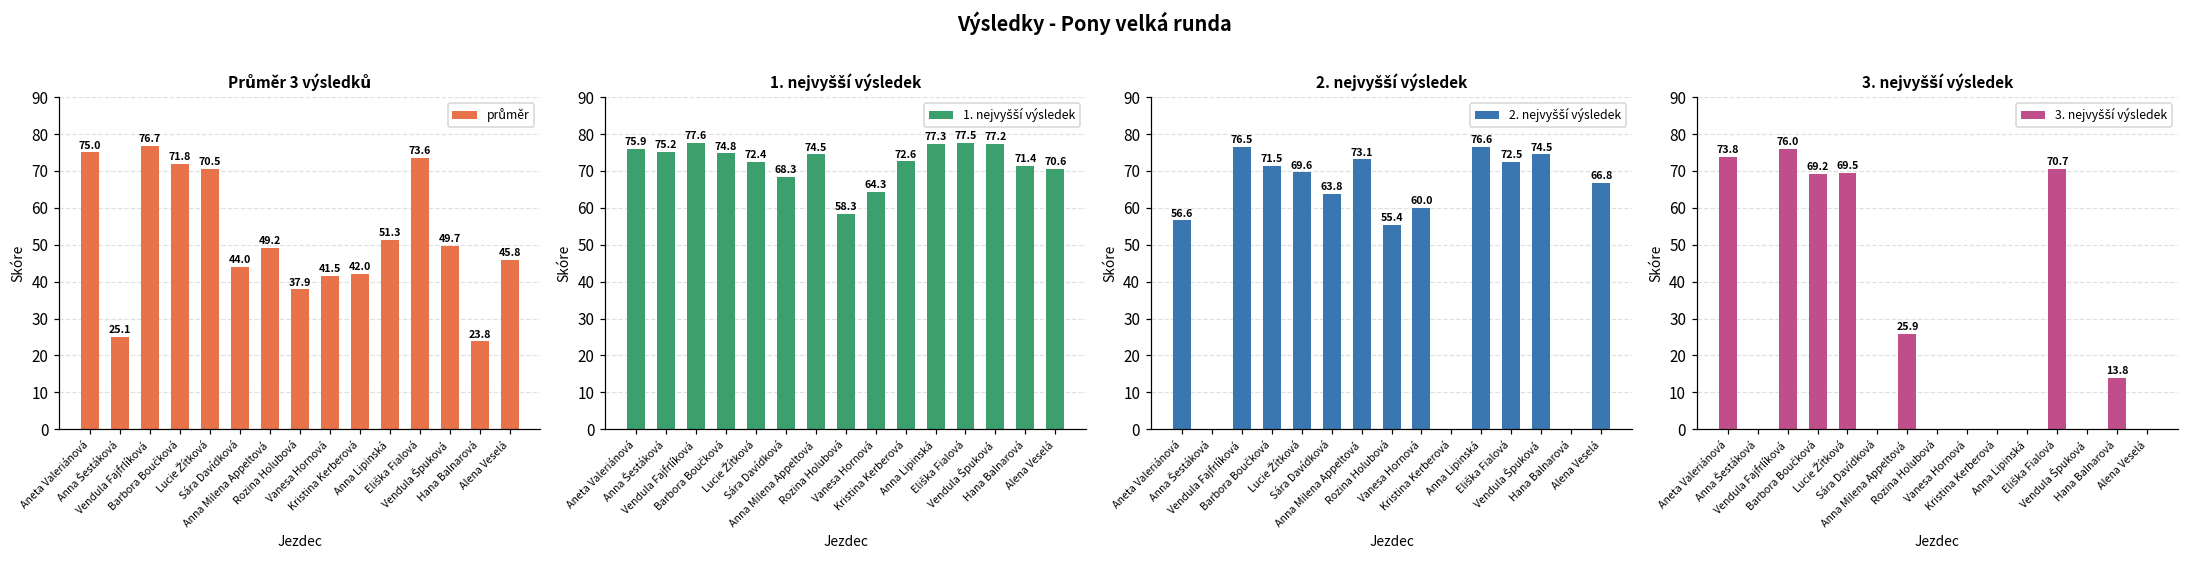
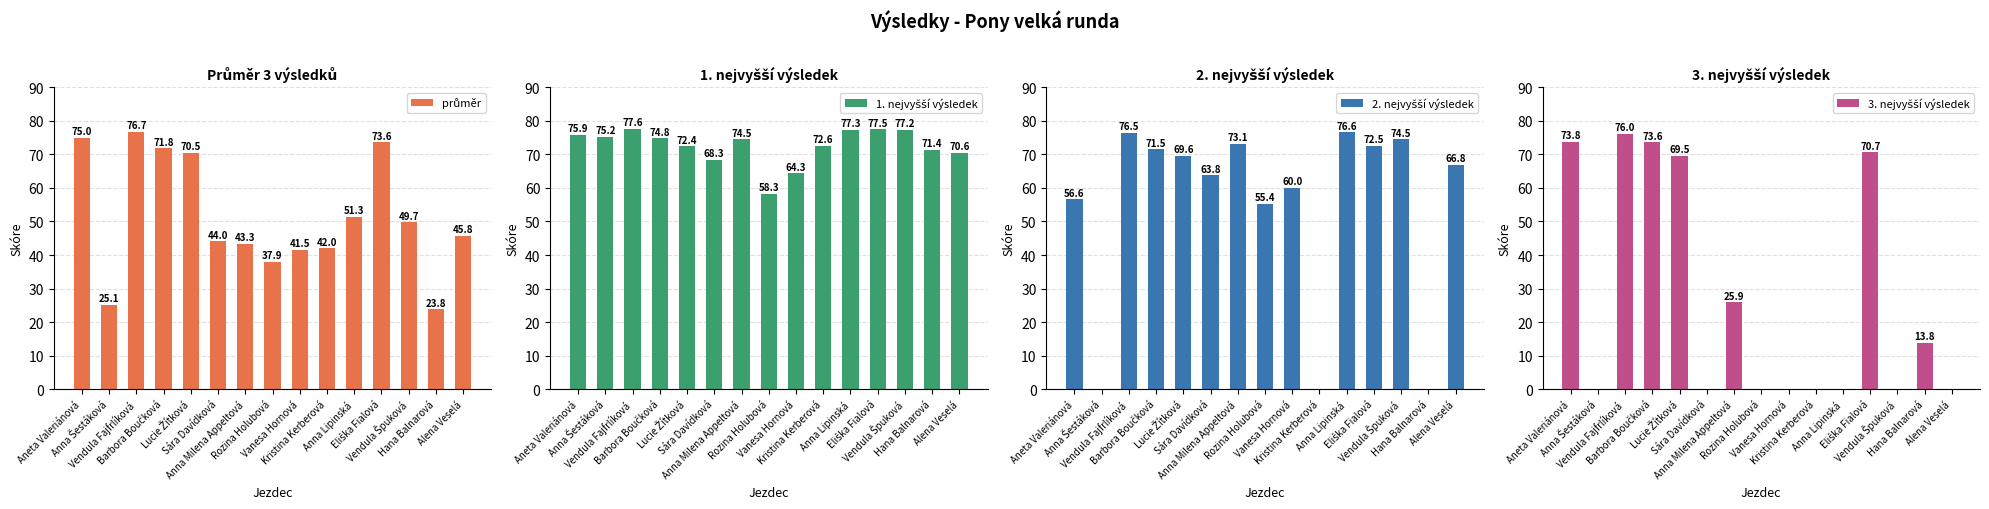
  {
    "Průměr 3 výsledků": {
      "Aneta Valeriánová": 75.0,
      "Anna Šestáková": 25.1,
      "Vendula Fajfrlíková": 76.7,
      "Barbora Boučková": 71.8,
      "Lucie Žítková": 70.5,
      "Sára Davídková": 44.0,
-     "Anna Milena Appeltová": 49.2,
+     "Anna Milena Appeltová": 43.3,
      "Rozina Holubová": 37.9,
      "Vanesa Hornová": 41.5,
      "Kristina Kerberová": 42.0,
      "Anna Lipinská": 51.3,
      "Eliška Fialová": 73.6,
      "Vendula Špuková": 49.7,
      "Hana Balnarová": 23.8,
      "Alena Veselá": 45.8
    },
    "1. nejvyšší výsledek": {
      "Aneta Valeriánová": 75.9,
      "Anna Šestáková": 75.2,
      "Vendula Fajfrlíková": 77.6,
      "Barbora Boučková": 74.8,
      "Lucie Žítková": 72.4,
      "Sára Davídková": 68.3,
      "Anna Milena Appeltová": 74.5,
      "Rozina Holubová": 58.3,
      "Vanesa Hornová": 64.3,
      "Kristina Kerberová": 72.6,
      "Anna Lipinská": 77.3,
      "Eliška Fialová": 77.5,
      "Vendula Špuková": 77.2,
      "Hana Balnarová": 71.4,
      "Alena Veselá": 70.6
    },
    "2. nejvyšší výsledek": {
      "Aneta Valeriánová": 56.6,
      "Vendula Fajfrlíková": 76.5,
      "Barbora Boučková": 71.5,
      "Lucie Žítková": 69.6,
      "Sára Davídková": 63.8,
      "Anna Milena Appeltová": 73.1,
      "Rozina Holubová": 55.4,
      "Vanesa Hornová": 60.0,
      "Anna Lipinská": 76.6,
      "Eliška Fialová": 72.5,
      "Vendula Špuková": 74.5,
      "Alena Veselá": 66.8
    },
    "3. nejvyšší výsledek": {
      "Aneta Valeriánová": 73.8,
      "Vendula Fajfrlíková": 76.0,
-     "Barbora Boučková": 69.2,
+     "Barbora Boučková": 73.6,
      "Lucie Žítková": 69.5,
      "Anna Milena Appeltová": 25.9,
      "Eliška Fialová": 70.7,
      "Hana Balnarová": 13.8
    }
  }
